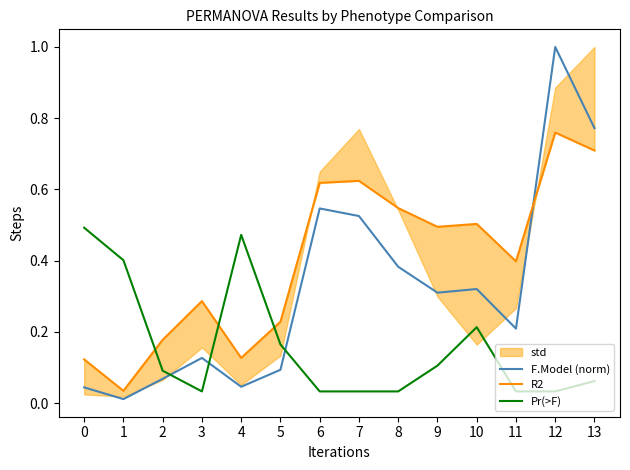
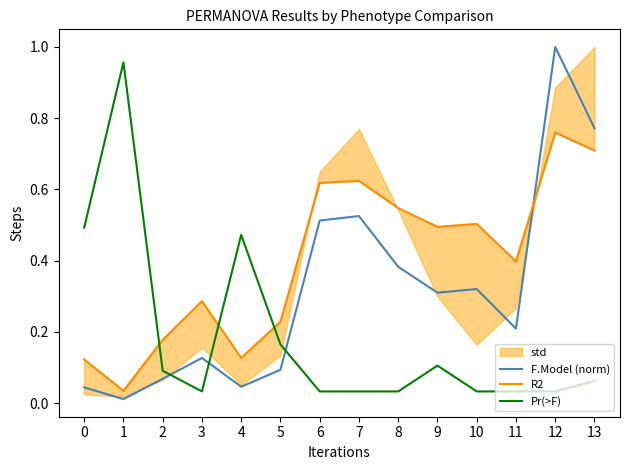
  {
    "F.Model (norm)": {
      "0": 0.04,
      "1": 0.01,
      "2": 0.07,
      "3": 0.13,
      "4": 0.05,
      "5": 0.09,
-     "6": 0.55,
+     "6": 0.51,
      "7": 0.53,
      "8": 0.38,
      "9": 0.31,
      "10": 0.32,
      "11": 0.21,
      "12": 1.00,
      "13": 0.77
    },
    "Pr(>F)": {
      "0": 0.49,
-     "1": 0.40,
+     "1": 0.96,
      "2": 0.09,
      "3": 0.03,
      "4": 0.47,
      "5": 0.16,
      "6": 0.03,
      "7": 0.03,
      "8": 0.03,
      "9": 0.11,
-     "10": 0.21
+     "10": 0.03
    }
  }
